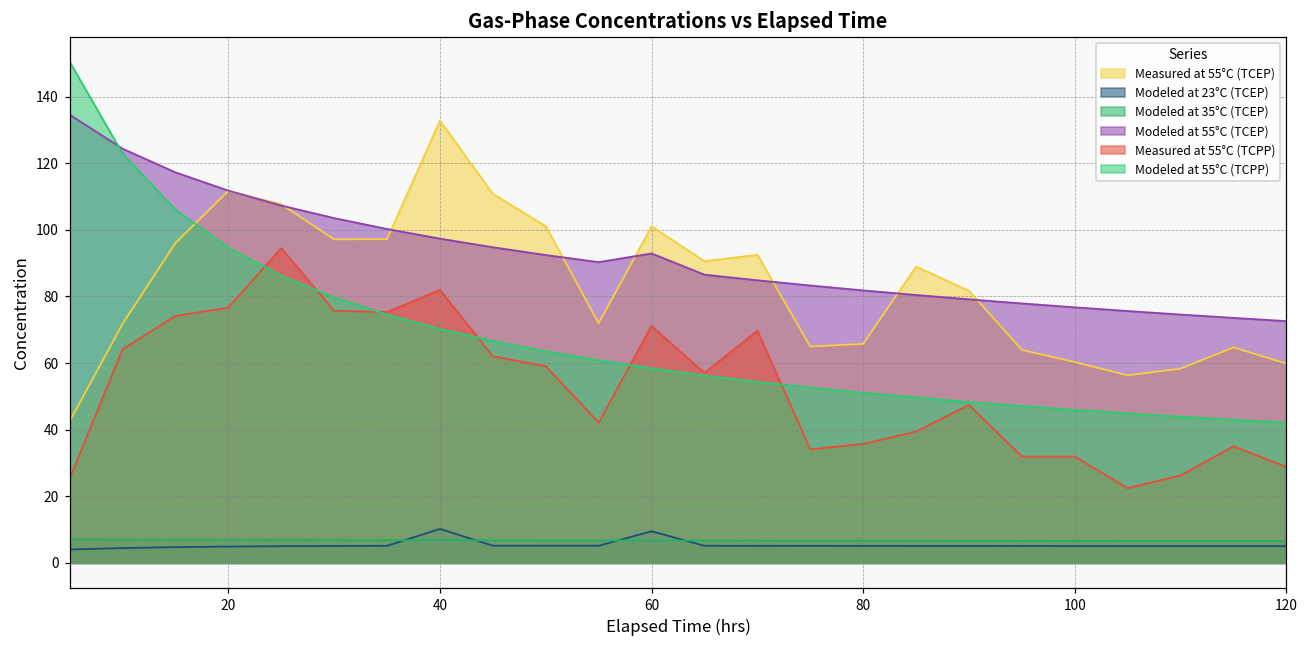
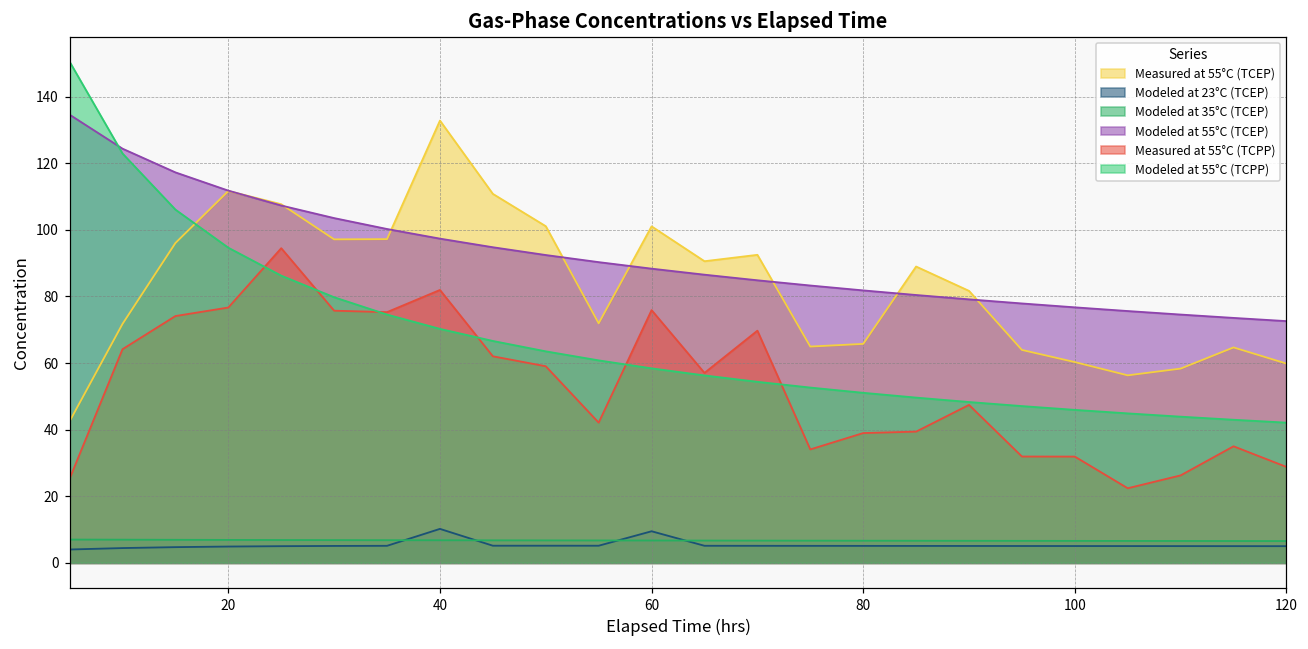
  {
    "Measured at 55°C (TCEP)": {
      "40": 133,
      "60": 101,
      "80": 66,
      "100": 60,
      "120": 60
    },
    "Modeled at 23°C (TCEP)": {
      "20": 5,
      "40": 10,
      "60": 9,
      "80": 5,
      "100": 5,
      "120": 5
    },
    "Modeled at 55°C (TCEP)": {
      "40": 97,
-     "60": 93,
+     "60": 88,
      "80": 82,
      "100": 77,
      "120": 73
    },
    "Measured at 55°C (TCPP)": {
      "20": 77,
      "40": 82,
-     "60": 71,
-     "80": 36,
+     "60": 76,
+     "80": 39,
      "100": 32,
      "120": 29
    }
  }
